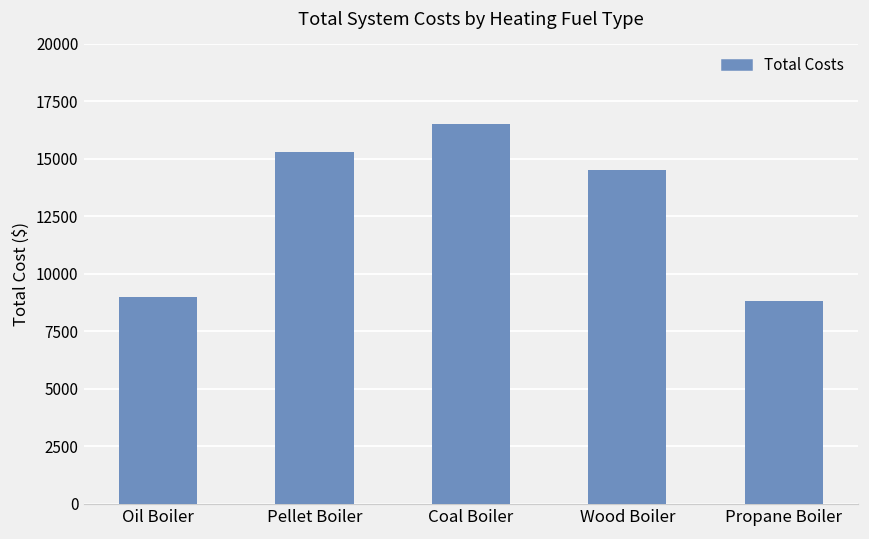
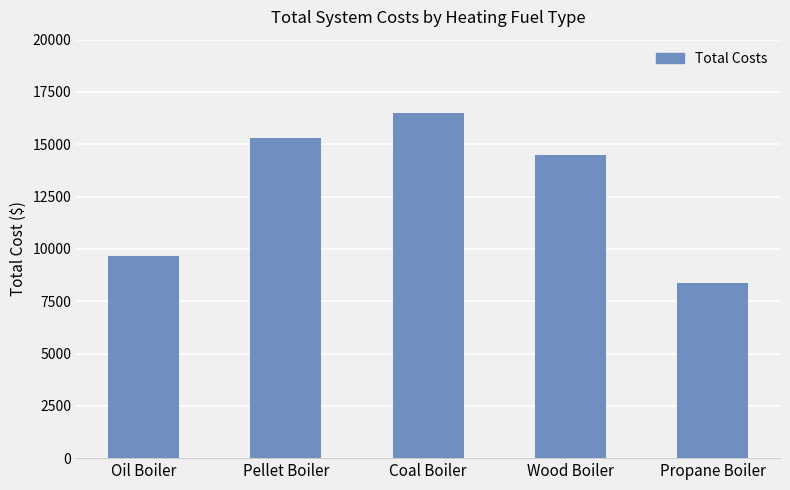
  {
-   "Oil Boiler": 9000,
+   "Oil Boiler": 9700,
    "Pellet Boiler": 15300,
    "Coal Boiler": 16500,
    "Wood Boiler": 14500,
-   "Propane Boiler": 8800
+   "Propane Boiler": 8400
  }
